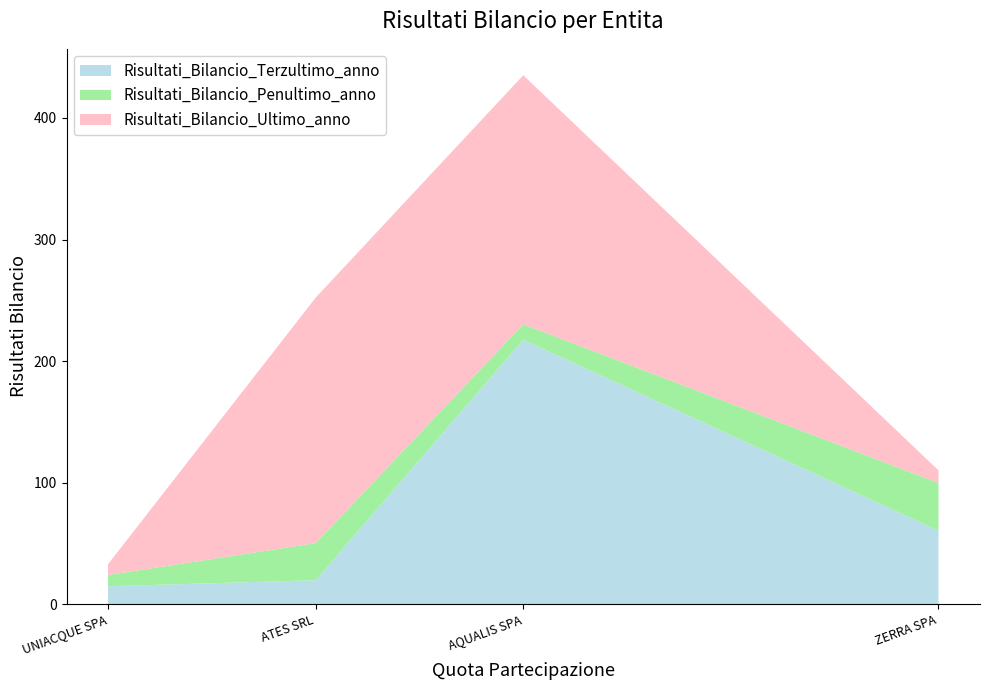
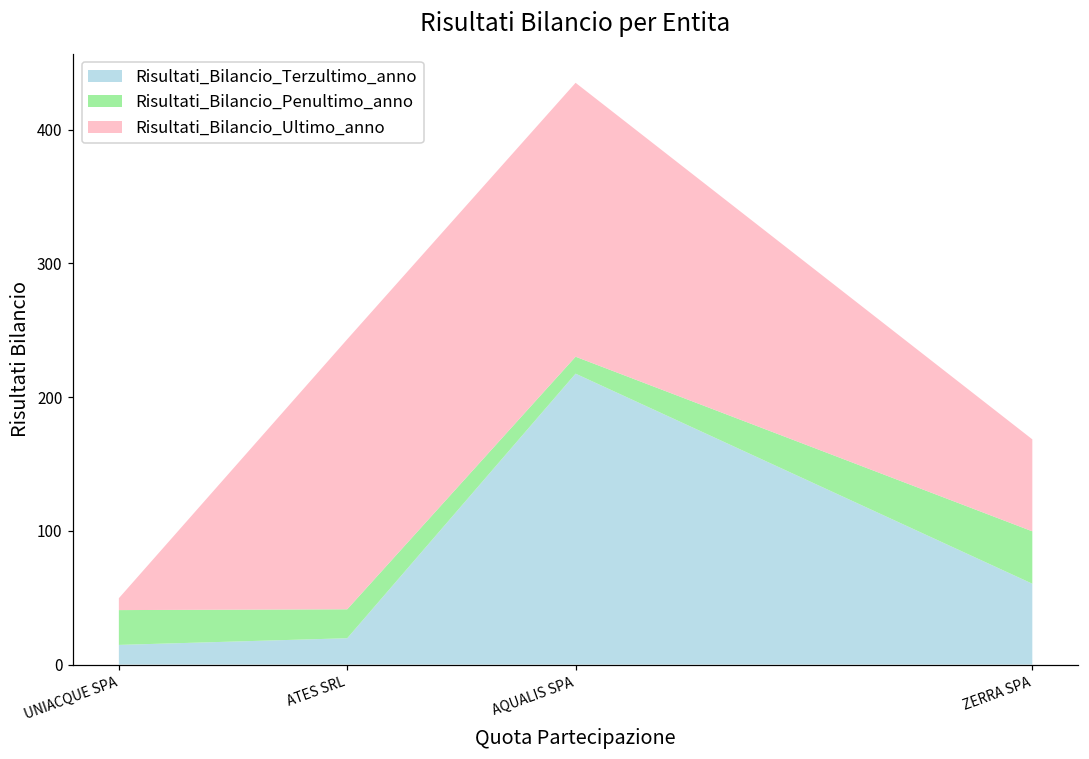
  {
    "Risultati_Bilancio_Terzultimo_anno": {
      "UNIACQUE SPA": 15,
      "ATES SRL": 20,
      "AQUALIS SPA": 218,
      "ZERRA SPA": 60
    },
    "Risultati_Bilancio_Penultimo_anno": {
-     "UNIACQUE SPA": 9,
-     "ATES SRL": 30,
+     "UNIACQUE SPA": 26,
+     "ATES SRL": 22,
      "AQUALIS SPA": 13,
      "ZERRA SPA": 39
    },
    "Risultati_Bilancio_Ultimo_anno": {
      "UNIACQUE SPA": 9,
      "ATES SRL": 202,
      "AQUALIS SPA": 205,
-     "ZERRA SPA": 10
+     "ZERRA SPA": 69
    }
  }
